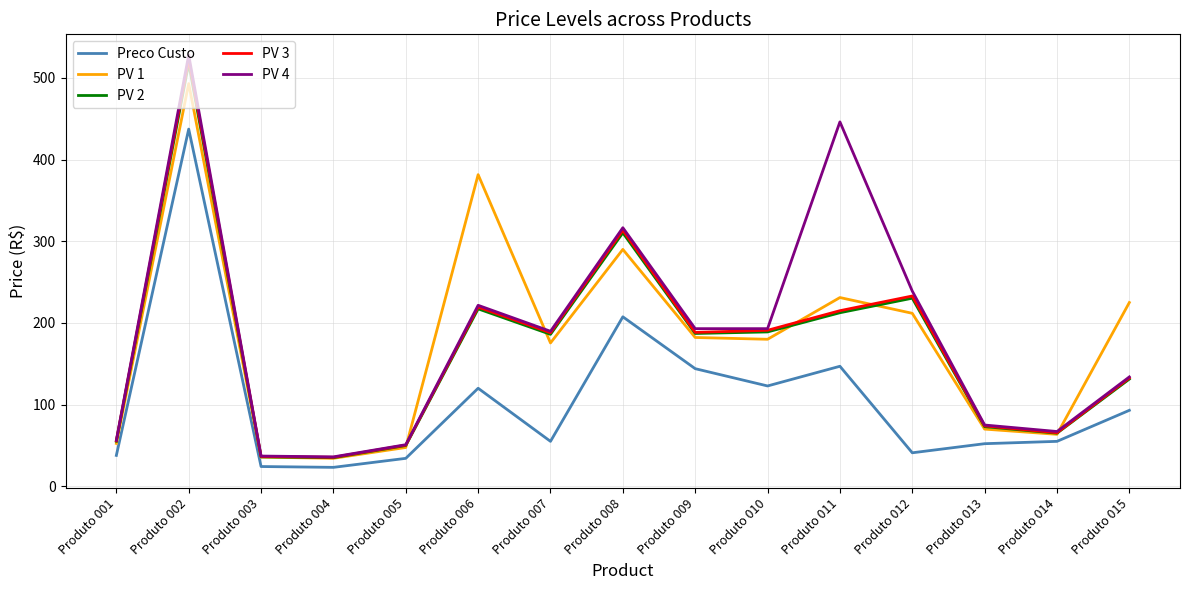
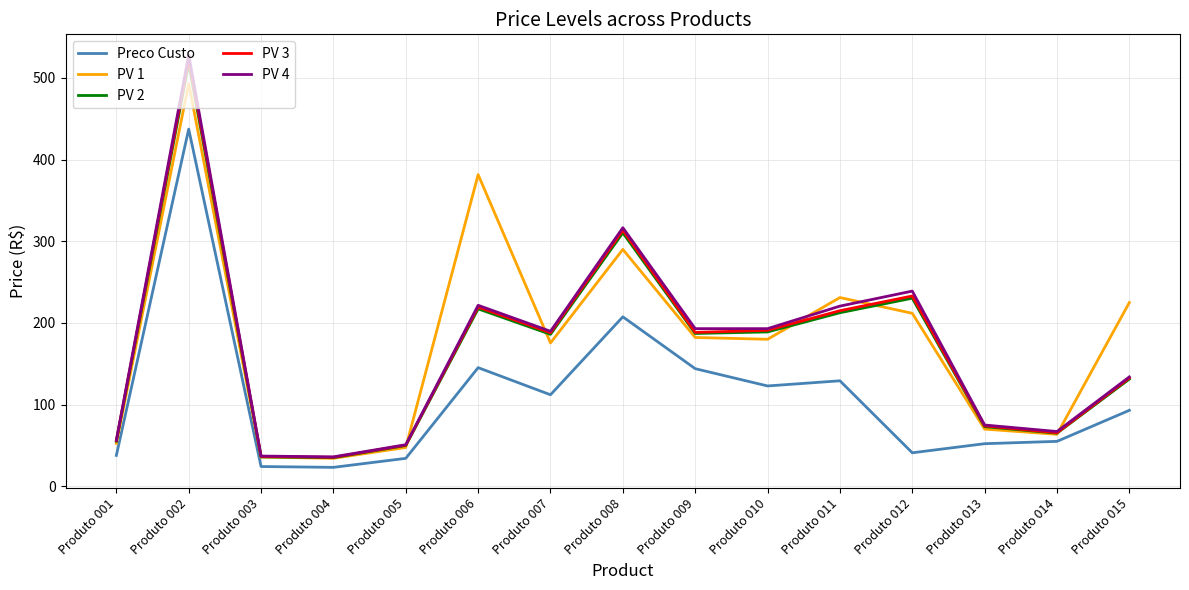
  {
    "Preco Custo": {
      "Produto 001": 40,
      "Produto 002": 440,
      "Produto 003": 20,
      "Produto 004": 20,
      "Produto 005": 30,
-     "Produto 006": 120,
-     "Produto 007": 60,
+     "Produto 006": 150,
+     "Produto 007": 110,
      "Produto 008": 210,
      "Produto 009": 140,
      "Produto 010": 120,
-     "Produto 011": 150,
+     "Produto 011": 130,
      "Produto 012": 40,
      "Produto 013": 50,
      "Produto 014": 60,
      "Produto 015": 90
    },
    "PV 1": {
      "Produto 006": 380,
      "Produto 007": 180,
      "Produto 008": 290,
      "Produto 009": 180,
      "Produto 010": 180,
      "Produto 011": 230,
      "Produto 012": 210,
      "Produto 015": 230
    },
    "PV 4": {
      "Produto 008": 320,
      "Produto 009": 190,
-     "Produto 011": 450,
+     "Produto 011": 220,
      "Produto 012": 240
    }
  }
